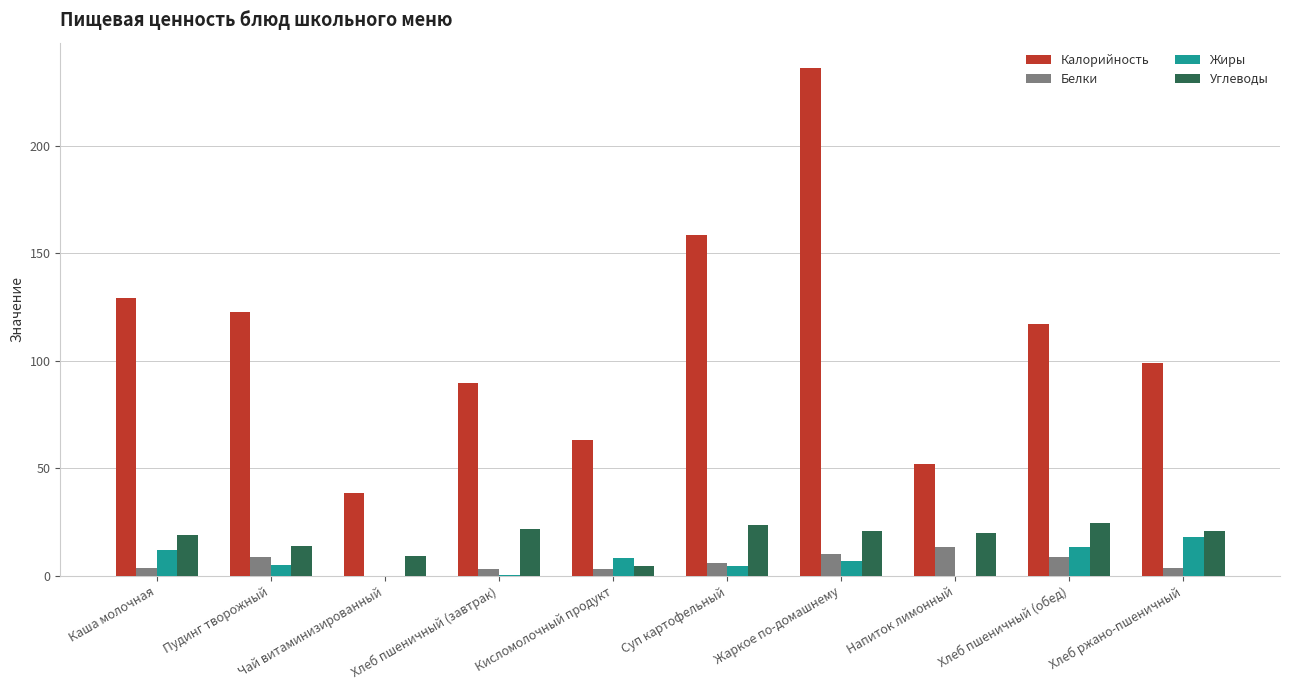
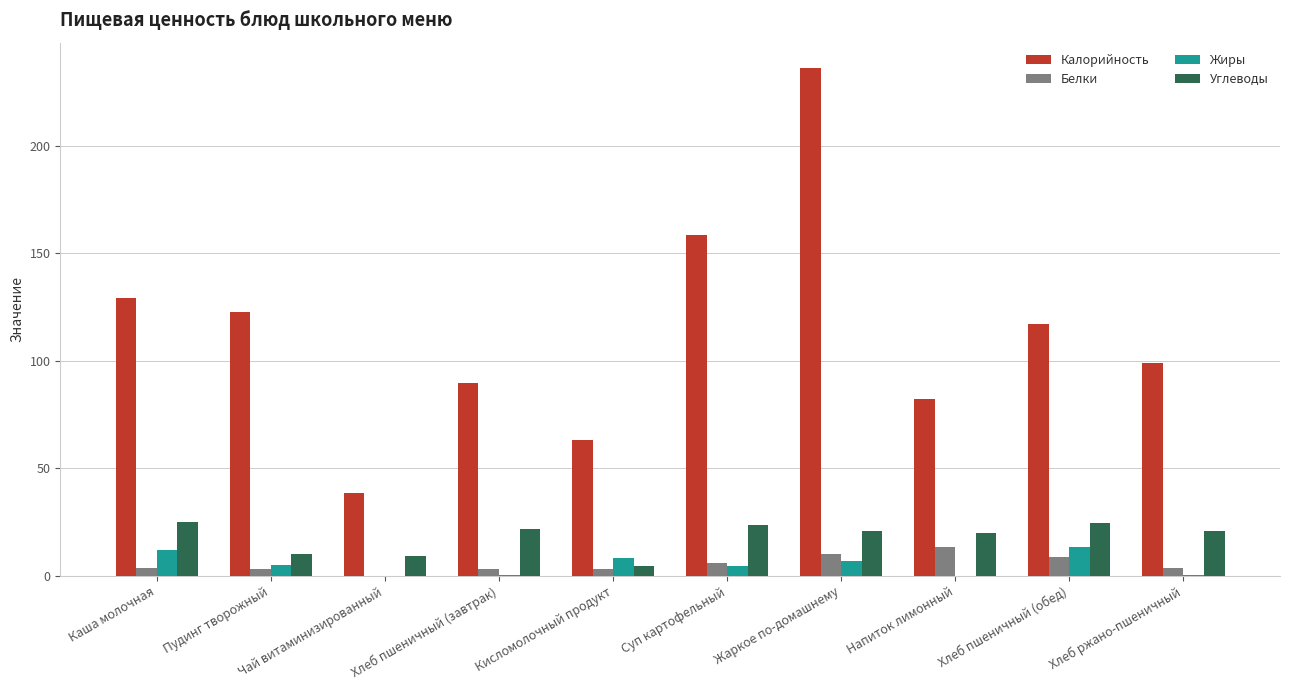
  {
    "Калорийность": {
      "Каша молочная": 129,
      "Пудинг творожный": 122,
      "Чай витаминизированный": 39,
      "Хлеб пшеничный (завтрак)": 90,
      "Кисломолочный продукт": 63,
      "Суп картофельный": 159,
      "Жаркое по-домашнему": 236,
-     "Напиток лимонный": 52,
+     "Напиток лимонный": 82,
      "Хлеб пшеничный (обед)": 117,
      "Хлеб ржано-пшеничный": 99
    },
    "Белки": {
      "Каша молочная": 3,
-     "Пудинг творожный": 9,
+     "Пудинг творожный": 3,
      "Чай витаминизированный": 0,
      "Хлеб пшеничный (завтрак)": 3,
      "Кисломолочный продукт": 3,
      "Суп картофельный": 6,
      "Жаркое по-домашнему": 10,
      "Напиток лимонный": 14,
      "Хлеб пшеничный (обед)": 9,
      "Хлеб ржано-пшеничный": 4
    },
    "Жиры": {
      "Каша молочная": 12,
      "Пудинг творожный": 5,
      "Чай витаминизированный": 0,
      "Кисломолочный продукт": 8,
      "Суп картофельный": 5,
      "Жаркое по-домашнему": 7,
      "Хлеб пшеничный (обед)": 14,
-     "Хлеб ржано-пшеничный": 18
+     "Хлеб ржано-пшеничный": 0
    },
    "Углеводы": {
-     "Каша молочная": 19,
-     "Пудинг творожный": 14,
+     "Каша молочная": 25,
+     "Пудинг творожный": 10,
      "Чай витаминизированный": 9,
      "Хлеб пшеничный (завтрак)": 22,
      "Кисломолочный продукт": 5,
      "Суп картофельный": 23,
      "Жаркое по-домашнему": 21,
      "Напиток лимонный": 20,
      "Хлеб пшеничный (обед)": 25,
      "Хлеб ржано-пшеничный": 21
    }
  }
